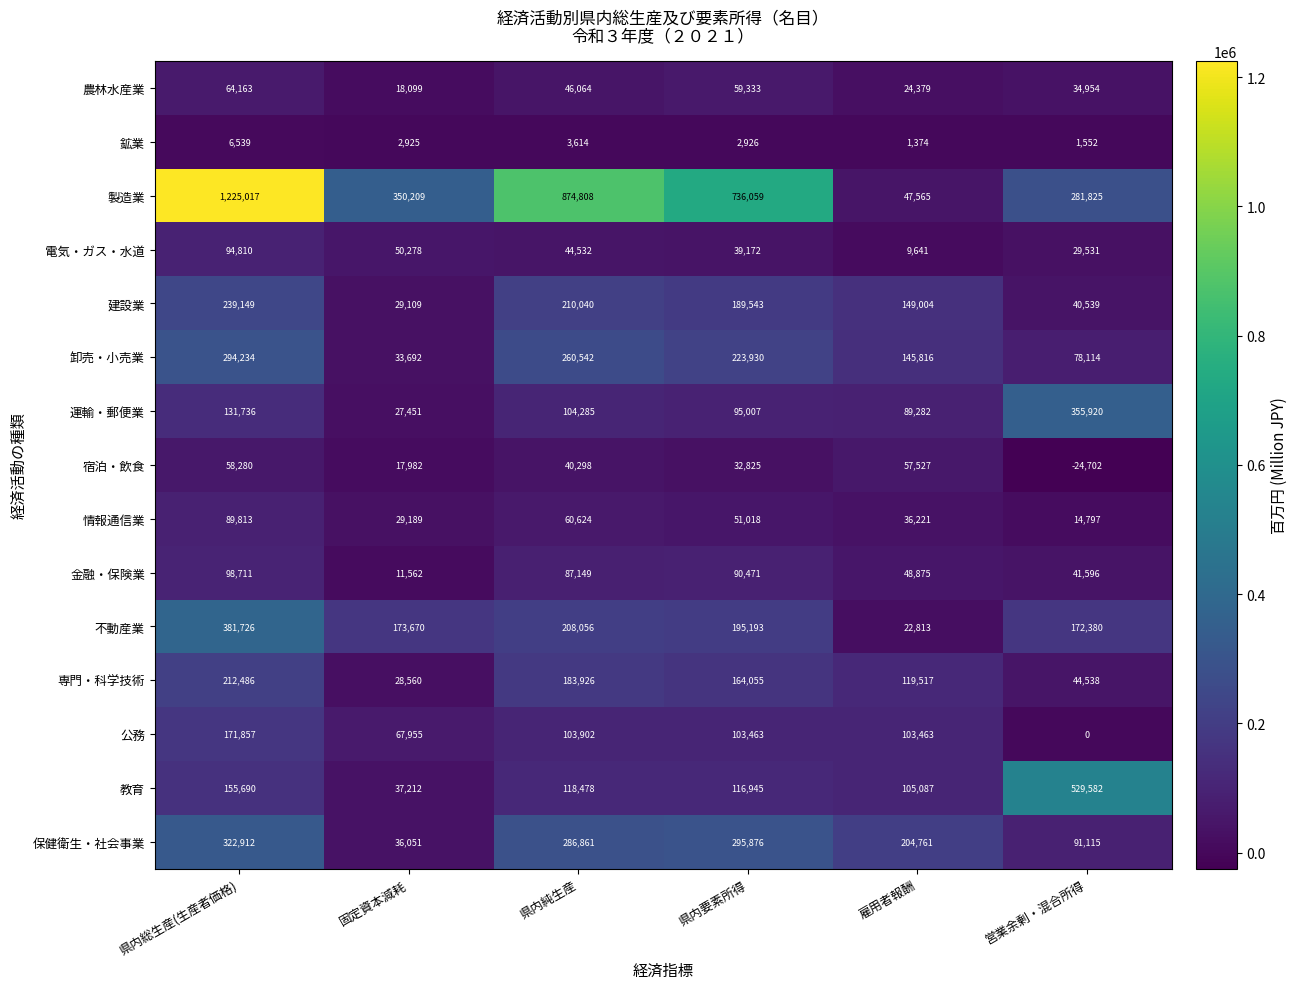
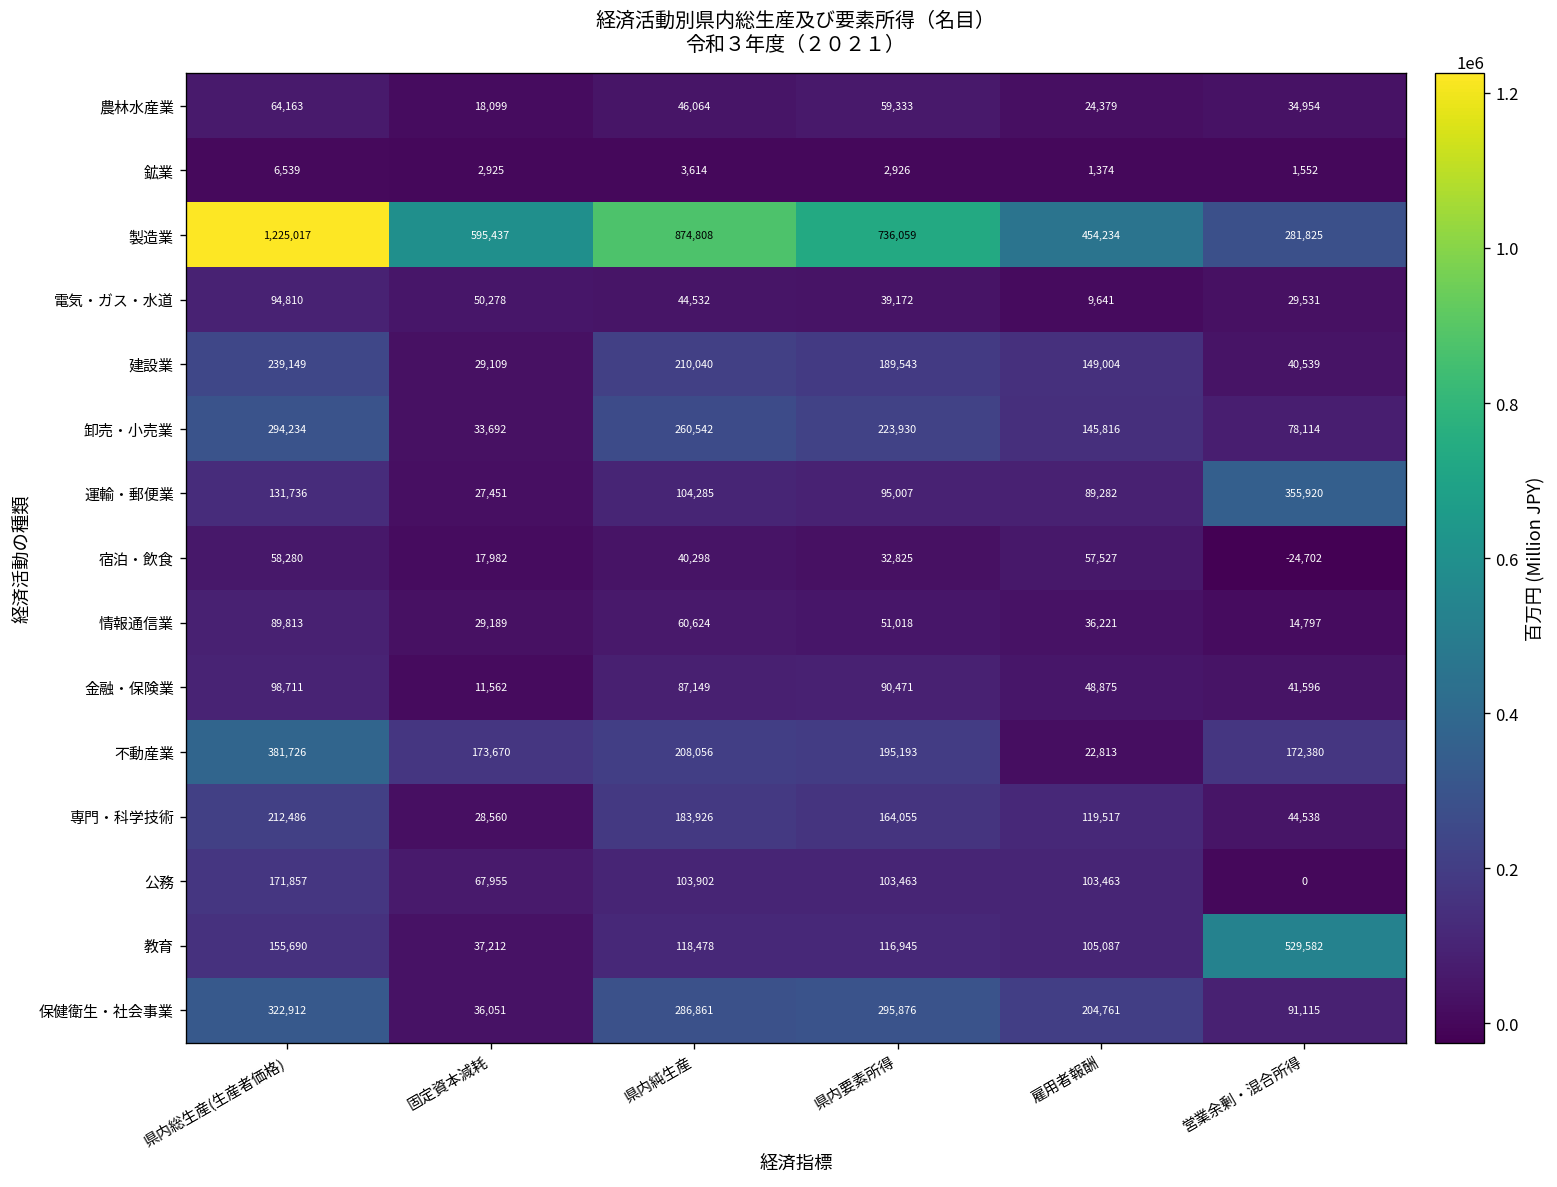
  {
    "農林水産業": {
      "県内総生産(生産者価格)": "64,163",
      "固定資本減耗": "18,099",
      "県内純生産": "46,064",
      "県内要素所得": "59,333",
      "雇用者報酬": "24,379",
      "営業余剰・混合所得": "34,954"
    },
    "鉱業": {
      "県内総生産(生産者価格)": "6,539",
      "固定資本減耗": "2,925",
      "県内純生産": "3,614",
      "県内要素所得": "2,926",
      "雇用者報酬": "1,374",
      "営業余剰・混合所得": "1,552"
    },
    "製造業": {
      "県内総生産(生産者価格)": "1,225,017",
-     "固定資本減耗": "350,209",
+     "固定資本減耗": "595,437",
      "県内純生産": "874,808",
      "県内要素所得": "736,059",
-     "雇用者報酬": "47,565",
+     "雇用者報酬": "454,234",
      "営業余剰・混合所得": "281,825"
    },
    "電気・ガス・水道": {
      "県内総生産(生産者価格)": "94,810",
      "固定資本減耗": "50,278",
      "県内純生産": "44,532",
      "県内要素所得": "39,172",
      "雇用者報酬": "9,641",
      "営業余剰・混合所得": "29,531"
    },
    "建設業": {
      "県内総生産(生産者価格)": "239,149",
      "固定資本減耗": "29,109",
      "県内純生産": "210,040",
      "県内要素所得": "189,543",
      "雇用者報酬": "149,004",
      "営業余剰・混合所得": "40,539"
    },
    "卸売・小売業": {
      "県内総生産(生産者価格)": "294,234",
      "固定資本減耗": "33,692",
      "県内純生産": "260,542",
      "県内要素所得": "223,930",
      "雇用者報酬": "145,816",
      "営業余剰・混合所得": "78,114"
    },
    "運輸・郵便業": {
      "県内総生産(生産者価格)": "131,736",
      "固定資本減耗": "27,451",
      "県内純生産": "104,285",
      "県内要素所得": "95,007",
      "雇用者報酬": "89,282",
      "営業余剰・混合所得": "355,920"
    },
    "宿泊・飲食": {
      "県内総生産(生産者価格)": "58,280",
      "固定資本減耗": "17,982",
      "県内純生産": "40,298",
      "県内要素所得": "32,825",
      "雇用者報酬": "57,527",
      "営業余剰・混合所得": "-24,702"
    },
    "情報通信業": {
      "県内総生産(生産者価格)": "89,813",
      "固定資本減耗": "29,189",
      "県内純生産": "60,624",
      "県内要素所得": "51,018",
      "雇用者報酬": "36,221",
      "営業余剰・混合所得": "14,797"
    },
    "金融・保険業": {
      "県内総生産(生産者価格)": "98,711",
      "固定資本減耗": "11,562",
      "県内純生産": "87,149",
      "県内要素所得": "90,471",
      "雇用者報酬": "48,875",
      "営業余剰・混合所得": "41,596"
    },
    "不動産業": {
      "県内総生産(生産者価格)": "381,726",
      "固定資本減耗": "173,670",
      "県内純生産": "208,056",
      "県内要素所得": "195,193",
      "雇用者報酬": "22,813",
      "営業余剰・混合所得": "172,380"
    },
    "専門・科学技術": {
      "県内総生産(生産者価格)": "212,486",
      "固定資本減耗": "28,560",
      "県内純生産": "183,926",
      "県内要素所得": "164,055",
      "雇用者報酬": "119,517",
      "営業余剰・混合所得": "44,538"
    },
    "公務": {
      "県内総生産(生産者価格)": "171,857",
      "固定資本減耗": "67,955",
      "県内純生産": "103,902",
      "県内要素所得": "103,463",
      "雇用者報酬": "103,463",
      "営業余剰・混合所得": "0"
    },
    "教育": {
      "県内総生産(生産者価格)": "155,690",
      "固定資本減耗": "37,212",
      "県内純生産": "118,478",
      "県内要素所得": "116,945",
      "雇用者報酬": "105,087",
      "営業余剰・混合所得": "529,582"
    },
    "保健衛生・社会事業": {
      "県内総生産(生産者価格)": "322,912",
      "固定資本減耗": "36,051",
      "県内純生産": "286,861",
      "県内要素所得": "295,876",
      "雇用者報酬": "204,761",
      "営業余剰・混合所得": "91,115"
    }
  }
